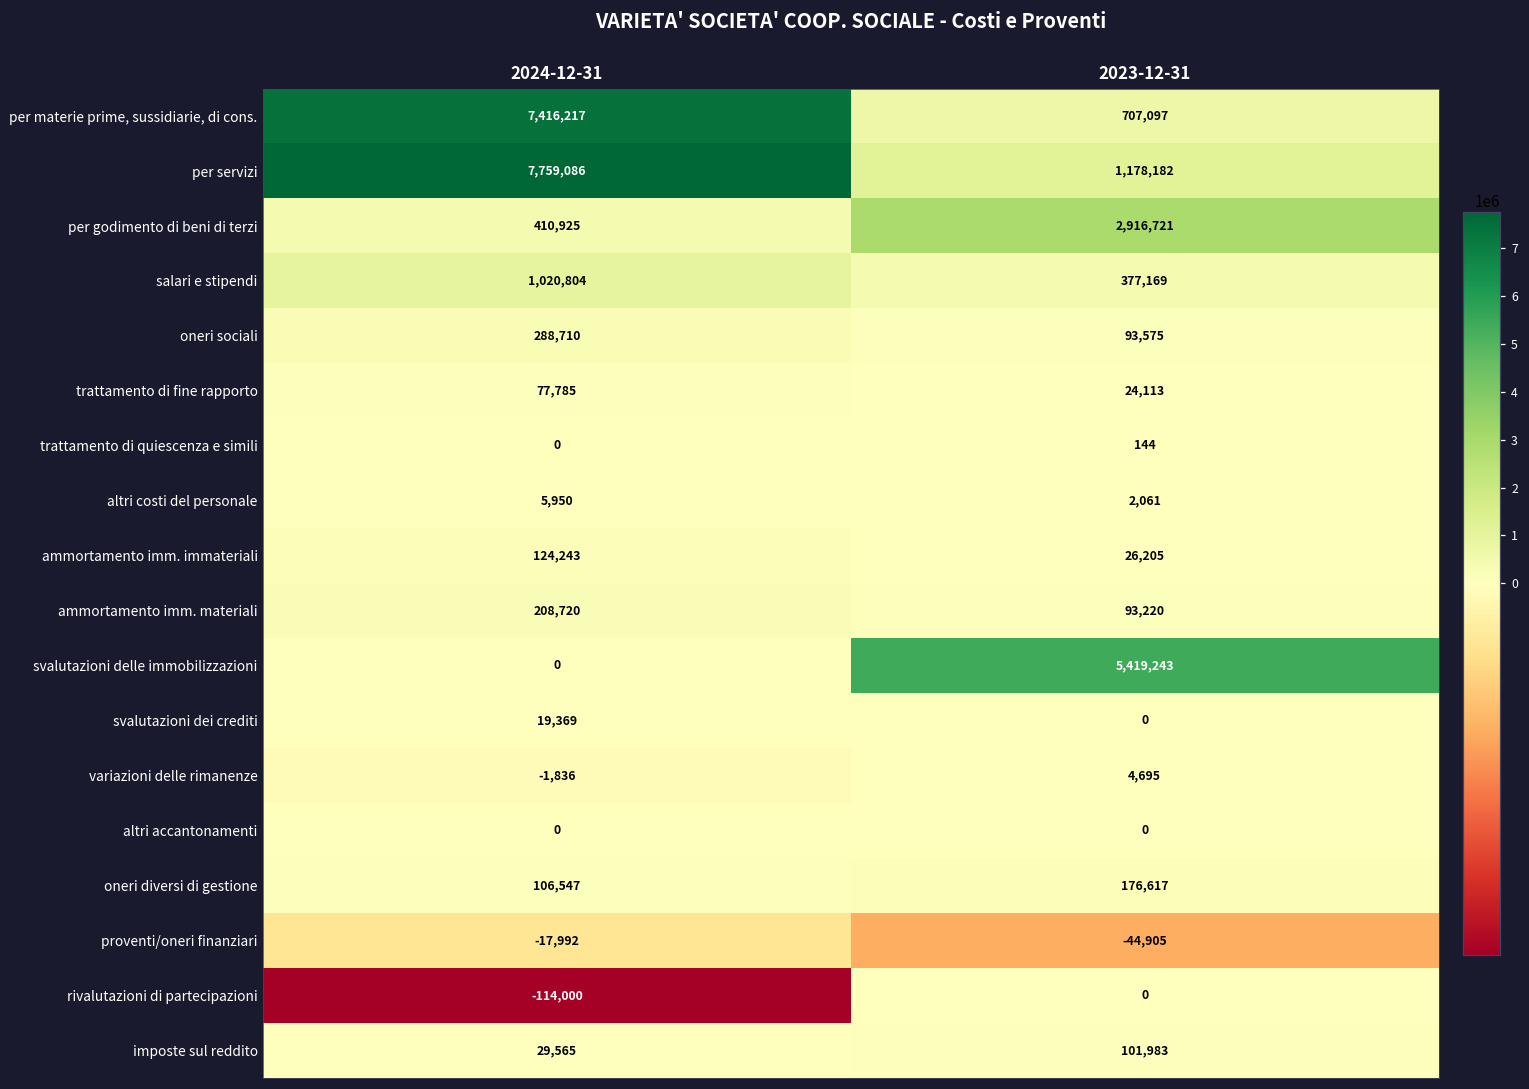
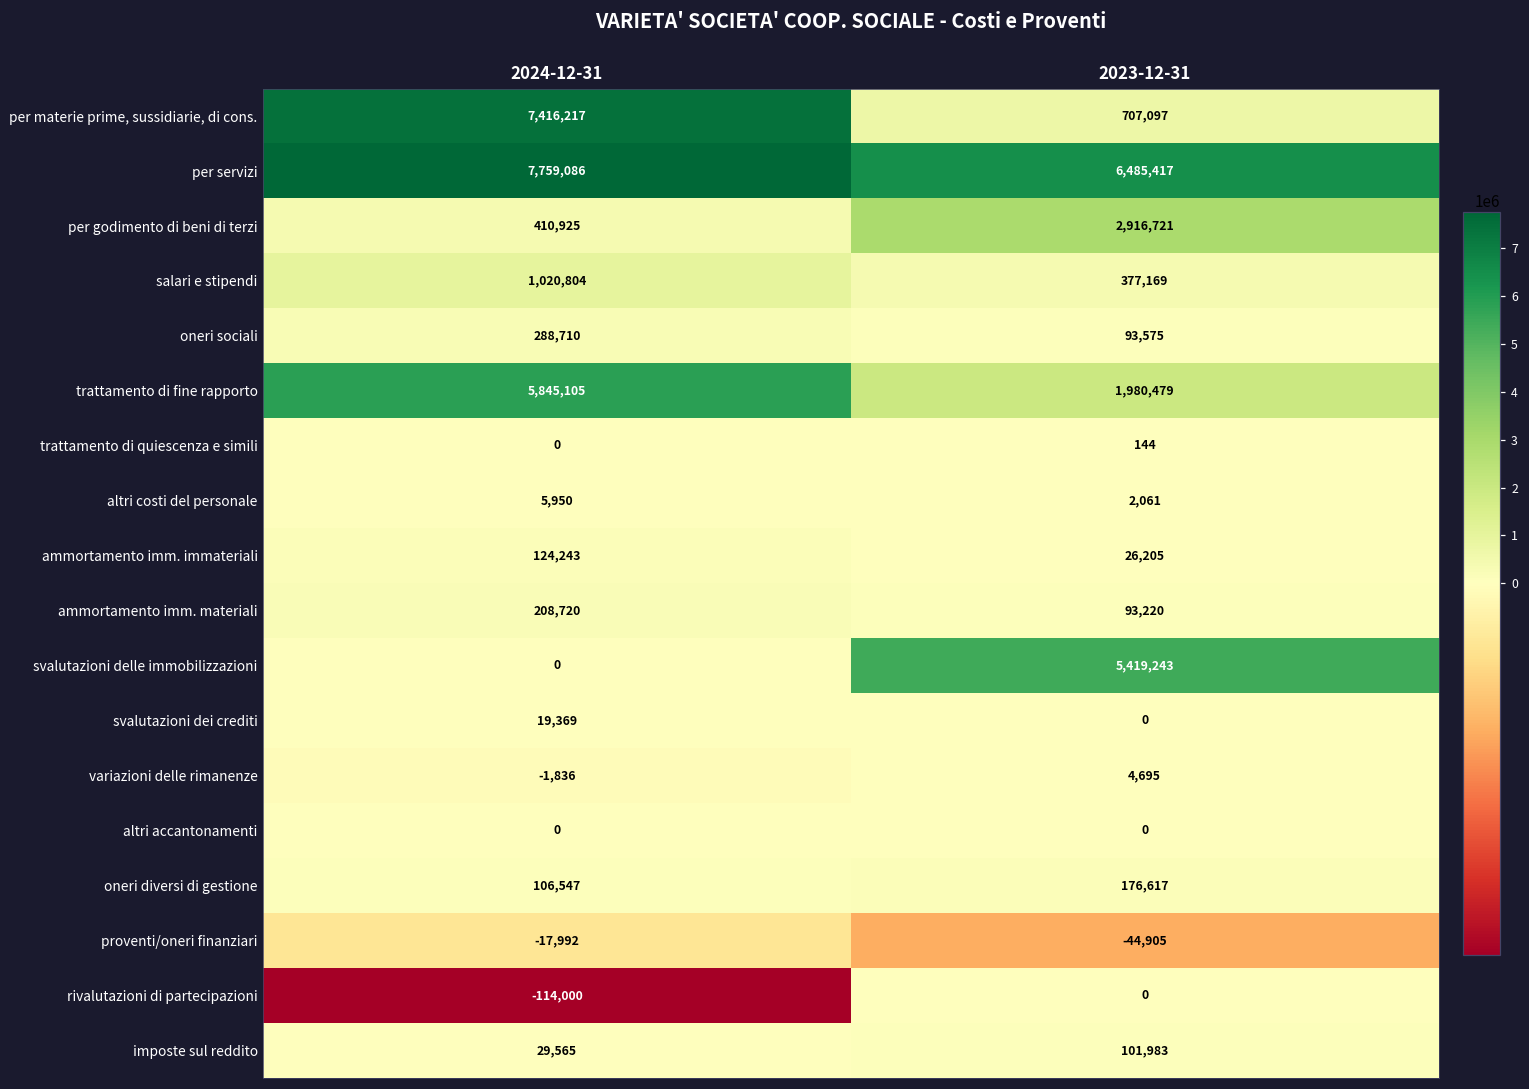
  {
    "per materie prime, sussidiarie, di cons.": {
      "2024-12-31": "7,416,217",
      "2023-12-31": "707,097"
    },
    "per servizi": {
      "2024-12-31": "7,759,086",
-     "2023-12-31": "1,178,182"
+     "2023-12-31": "6,485,417"
    },
    "per godimento di beni di terzi": {
      "2024-12-31": "410,925",
      "2023-12-31": "2,916,721"
    },
    "salari e stipendi": {
      "2024-12-31": "1,020,804",
      "2023-12-31": "377,169"
    },
    "oneri sociali": {
      "2024-12-31": "288,710",
      "2023-12-31": "93,575"
    },
    "trattamento di fine rapporto": {
-     "2024-12-31": "77,785",
-     "2023-12-31": "24,113"
+     "2024-12-31": "5,845,105",
+     "2023-12-31": "1,980,479"
    },
    "trattamento di quiescenza e simili": {
      "2024-12-31": "0",
      "2023-12-31": "144"
    },
    "altri costi del personale": {
      "2024-12-31": "5,950",
      "2023-12-31": "2,061"
    },
    "ammortamento imm. immateriali": {
      "2024-12-31": "124,243",
      "2023-12-31": "26,205"
    },
    "ammortamento imm. materiali": {
      "2024-12-31": "208,720",
      "2023-12-31": "93,220"
    },
    "svalutazioni delle immobilizzazioni": {
      "2024-12-31": "0",
      "2023-12-31": "5,419,243"
    },
    "svalutazioni dei crediti": {
      "2024-12-31": "19,369",
      "2023-12-31": "0"
    },
    "variazioni delle rimanenze": {
      "2024-12-31": "-1,836",
      "2023-12-31": "4,695"
    },
    "altri accantonamenti": {
      "2024-12-31": "0",
      "2023-12-31": "0"
    },
    "oneri diversi di gestione": {
      "2024-12-31": "106,547",
      "2023-12-31": "176,617"
    },
    "proventi/oneri finanziari": {
      "2024-12-31": "-17,992",
      "2023-12-31": "-44,905"
    },
    "rivalutazioni di partecipazioni": {
      "2024-12-31": "-114,000",
      "2023-12-31": "0"
    },
    "imposte sul reddito": {
      "2024-12-31": "29,565",
      "2023-12-31": "101,983"
    }
  }
